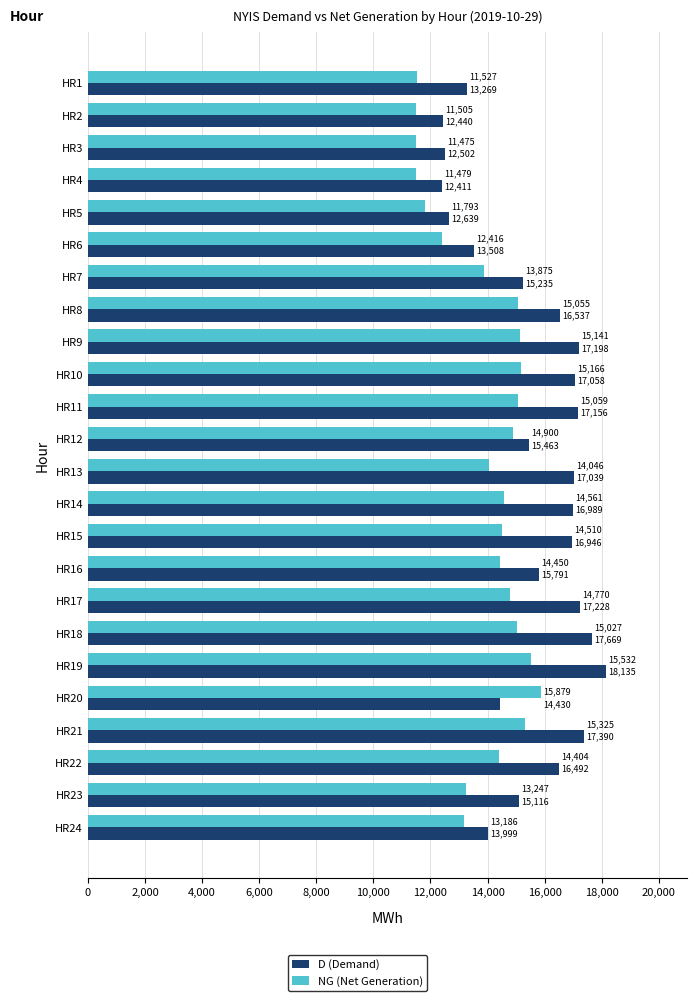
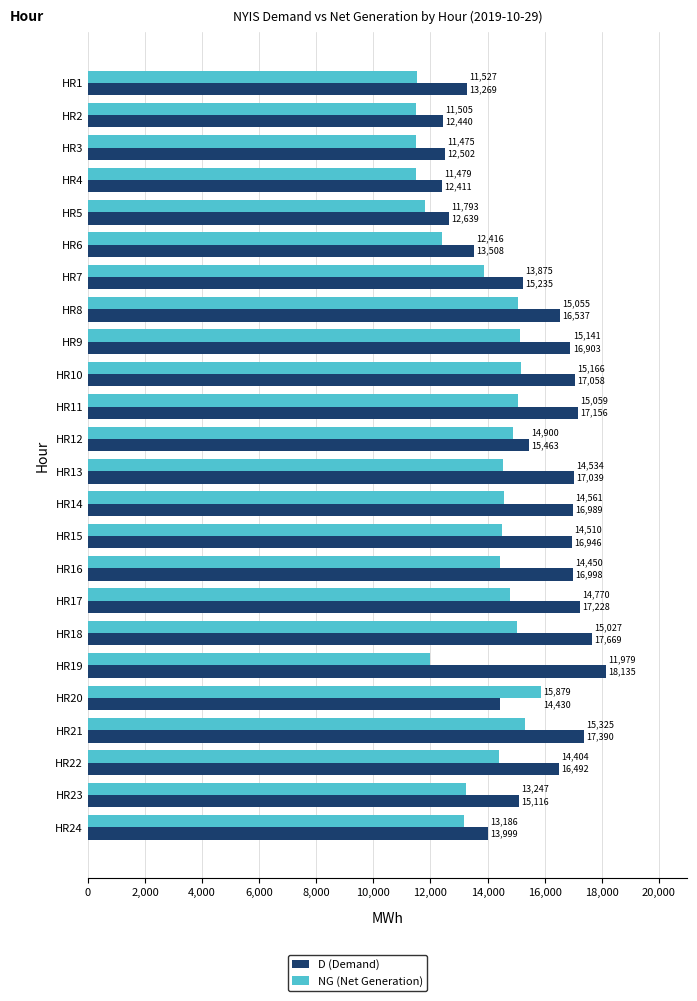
  {
    "D (Demand)": {
      "HR1": "13,269",
      "HR2": "12,440",
      "HR3": "12,502",
      "HR4": "12,411",
      "HR5": "12,639",
      "HR6": "13,508",
      "HR7": "15,235",
      "HR8": "16,537",
-     "HR9": "17,198",
+     "HR9": "16,903",
      "HR10": "17,058",
      "HR11": "17,156",
      "HR12": "15,463",
      "HR13": "17,039",
      "HR14": "16,989",
      "HR15": "16,946",
-     "HR16": "15,791",
+     "HR16": "16,998",
      "HR17": "17,228",
      "HR18": "17,669",
      "HR19": "18,135",
      "HR21": "17,390",
      "HR22": "16,492",
      "HR23": "15,116",
      "HR24": "13,999"
    },
    "NG (Net Generation)": {
      "HR12": "14,900",
-     "HR13": "14,046",
-     "HR19": "15,532",
+     "HR13": "14,534",
+     "HR19": "11,979",
      "HR20": "15,879"
    }
  }
